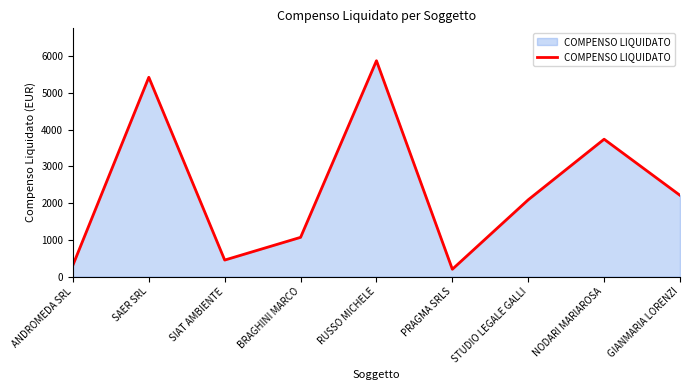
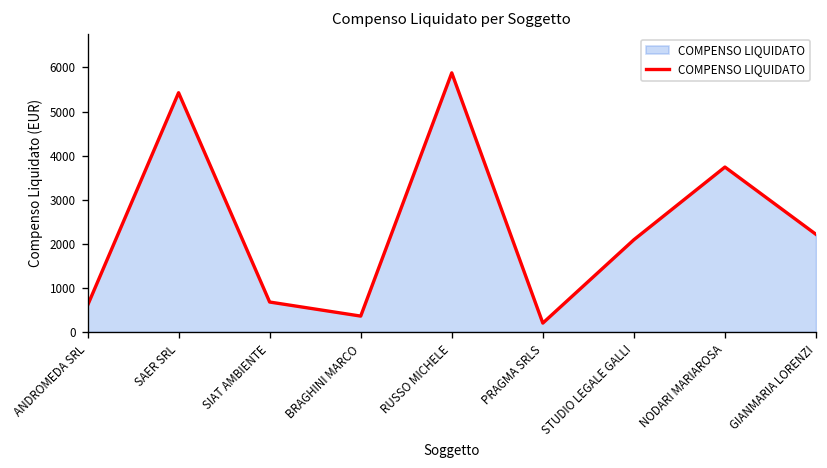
  {
-   "ANDROMEDA SRL": 300,
+   "ANDROMEDA SRL": 600,
    "SAER SRL": 5400,
-   "SIAT AMBIENTE": 500,
-   "BRAGHINI MARCO": 1100,
+   "SIAT AMBIENTE": 700,
+   "BRAGHINI MARCO": 400,
    "RUSSO MICHELE": 5900,
    "PRAGMA SRLS": 200,
    "STUDIO LEGALE GALLI": 2100,
    "NODARI MARIAROSA": 3700,
    "GIANMARIA LORENZI": 2200
  }
